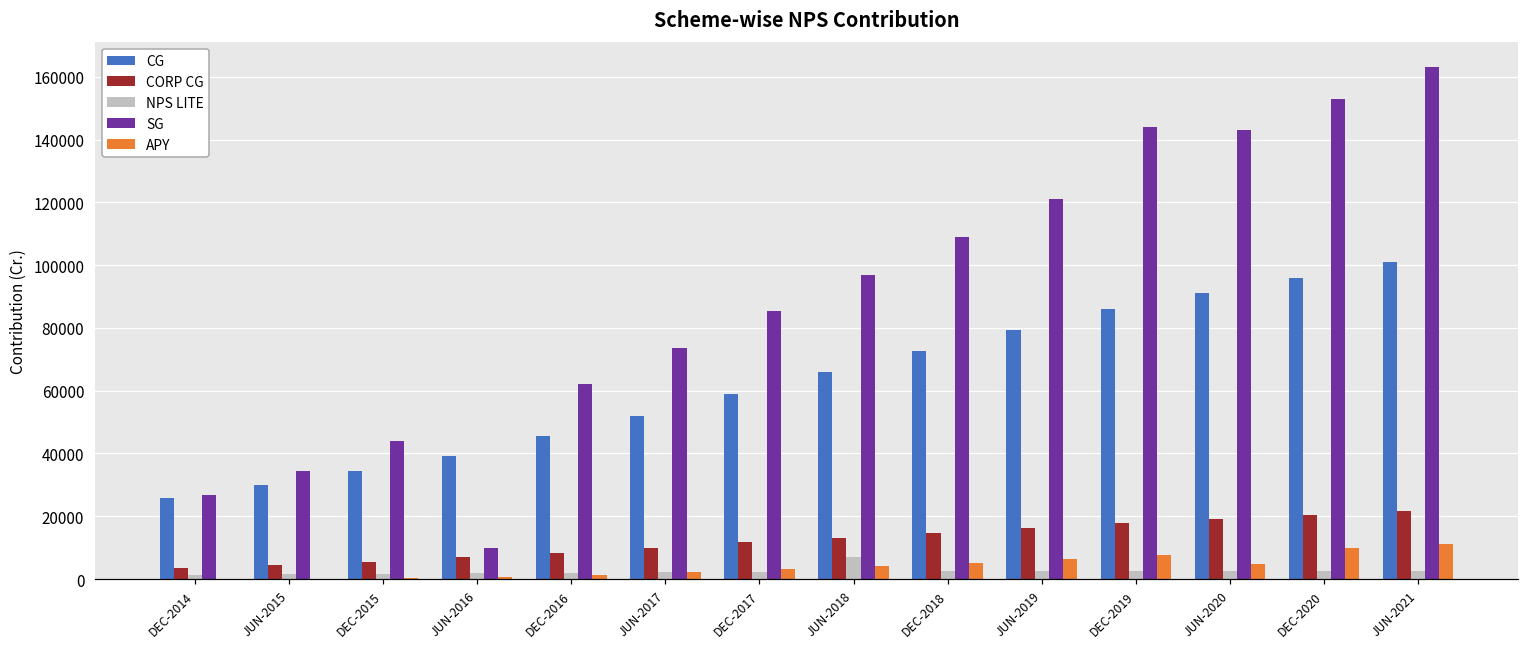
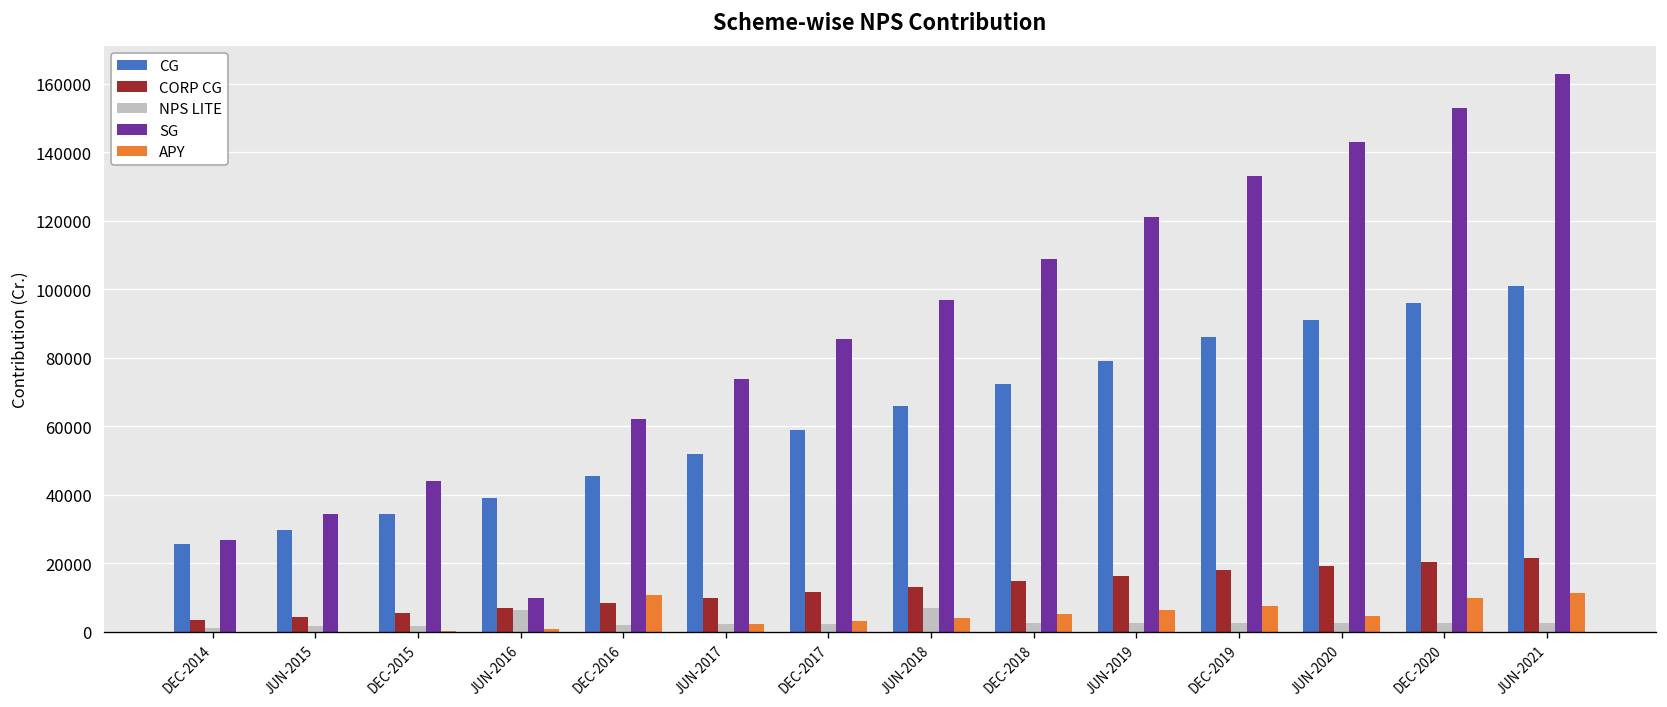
  {
    "CG": {
      "DEC-2014": 26000,
      "JUN-2015": 30000,
      "DEC-2015": 34000,
      "JUN-2016": 39000,
      "DEC-2016": 46000,
      "JUN-2017": 52000,
      "DEC-2017": 59000,
      "JUN-2018": 66000,
      "DEC-2018": 73000,
      "JUN-2019": 79000,
      "DEC-2019": 86000,
      "JUN-2020": 91000,
      "DEC-2020": 96000,
      "JUN-2021": 101000
    },
    "CORP CG": {
      "DEC-2014": 3000,
      "JUN-2015": 4000,
      "DEC-2015": 6000,
      "JUN-2016": 7000,
      "DEC-2016": 8000,
      "JUN-2017": 10000,
      "DEC-2017": 12000,
      "JUN-2018": 13000,
      "DEC-2018": 15000,
      "JUN-2019": 16000,
      "DEC-2019": 18000,
      "JUN-2020": 19000,
      "DEC-2020": 20000,
      "JUN-2021": 22000
    },
    "NPS LITE": {
      "DEC-2014": 1000,
      "JUN-2015": 2000,
      "DEC-2015": 2000,
-     "JUN-2016": 2000,
+     "JUN-2016": 6000,
      "DEC-2016": 2000,
      "JUN-2017": 2000,
      "DEC-2017": 2000,
      "JUN-2018": 7000,
      "DEC-2018": 2000,
      "JUN-2019": 2000,
      "DEC-2019": 3000,
      "JUN-2020": 3000,
      "DEC-2020": 3000,
      "JUN-2021": 3000
    },
    "SG": {
      "DEC-2014": 27000,
      "JUN-2015": 34000,
      "DEC-2015": 44000,
      "JUN-2016": 10000,
      "DEC-2016": 62000,
      "JUN-2017": 74000,
      "DEC-2017": 86000,
      "JUN-2018": 97000,
      "DEC-2018": 109000,
      "JUN-2019": 121000,
-     "DEC-2019": 144000,
+     "DEC-2019": 133000,
      "JUN-2020": 143000,
      "DEC-2020": 153000,
      "JUN-2021": 163000
    },
    "APY": {
      "DEC-2014": 0,
-     "DEC-2016": 1000,
+     "DEC-2016": 11000,
      "JUN-2017": 2000,
      "DEC-2017": 3000,
      "JUN-2018": 4000,
      "DEC-2018": 5000,
      "JUN-2019": 6000,
      "DEC-2019": 8000,
      "JUN-2020": 5000,
      "DEC-2020": 10000,
      "JUN-2021": 11000
    }
  }
